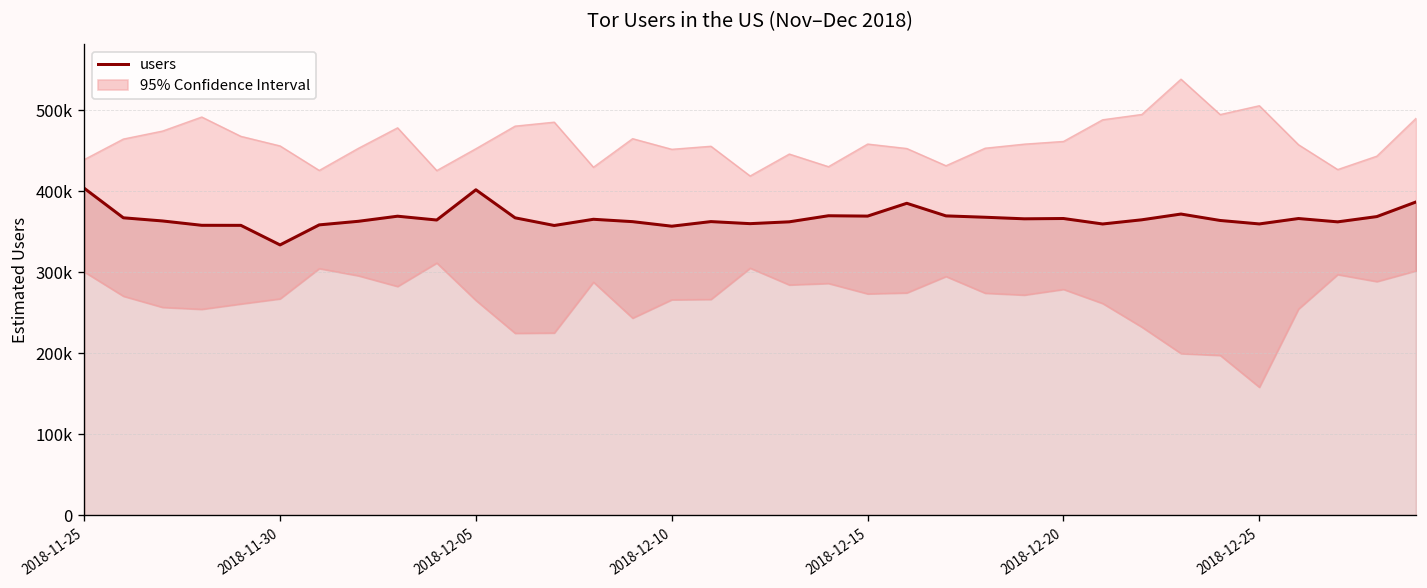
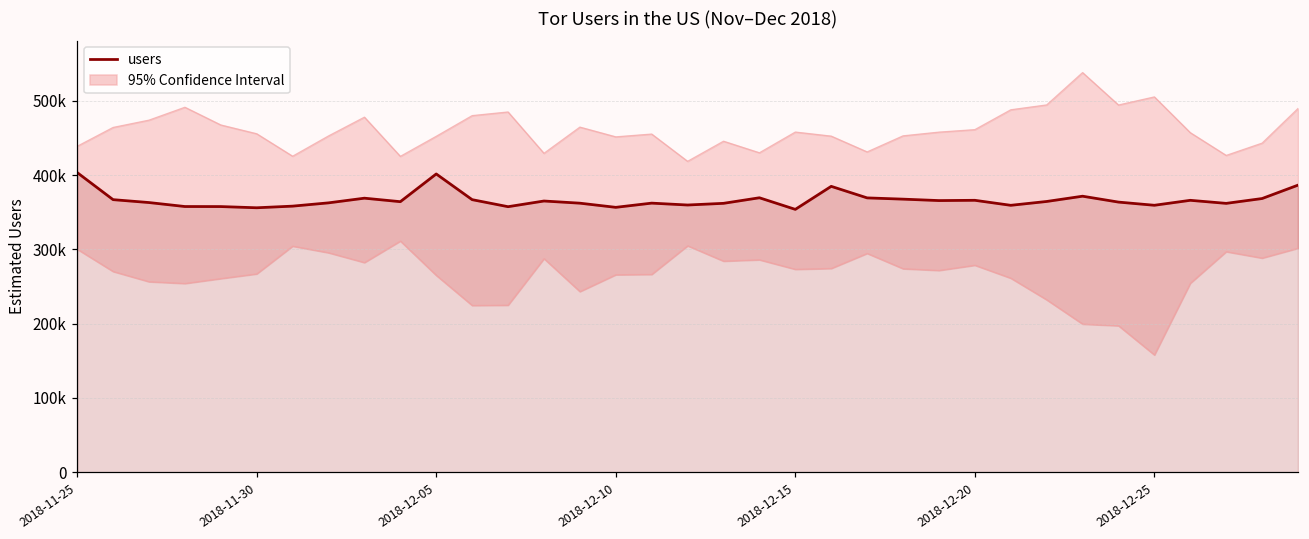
  {
    "users": {
      "2018-11-25": 400000,
-     "2018-11-30": 330000,
+     "2018-11-30": 360000,
      "2018-12-05": 400000,
      "2018-12-10": 360000,
-     "2018-12-15": 370000,
+     "2018-12-15": 350000,
      "2018-12-20": 370000,
      "2018-12-25": 360000
    }
  }
